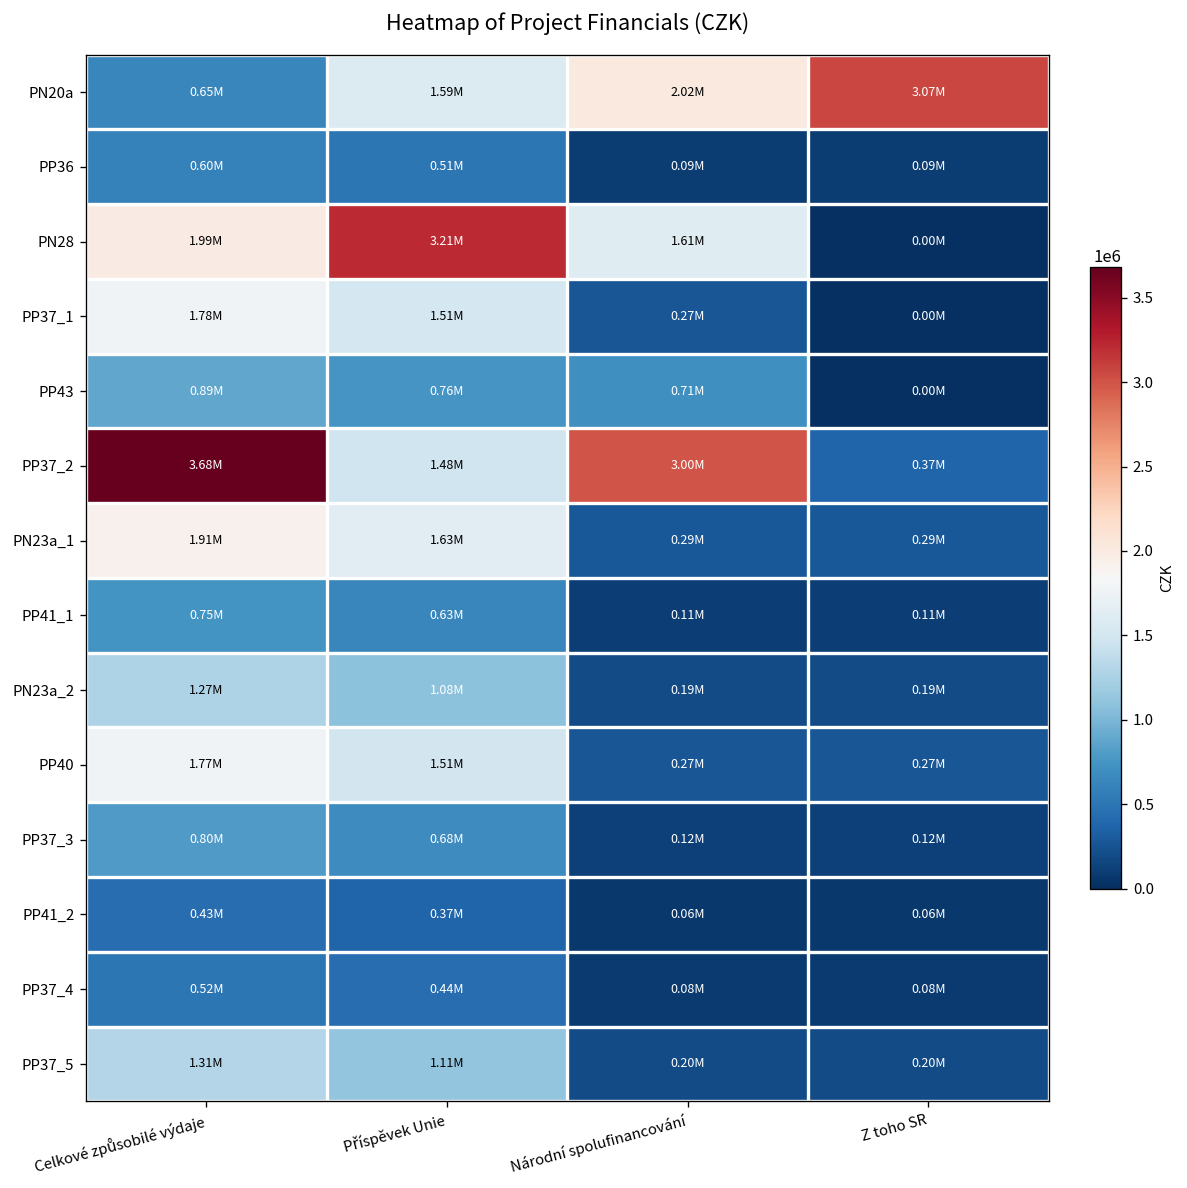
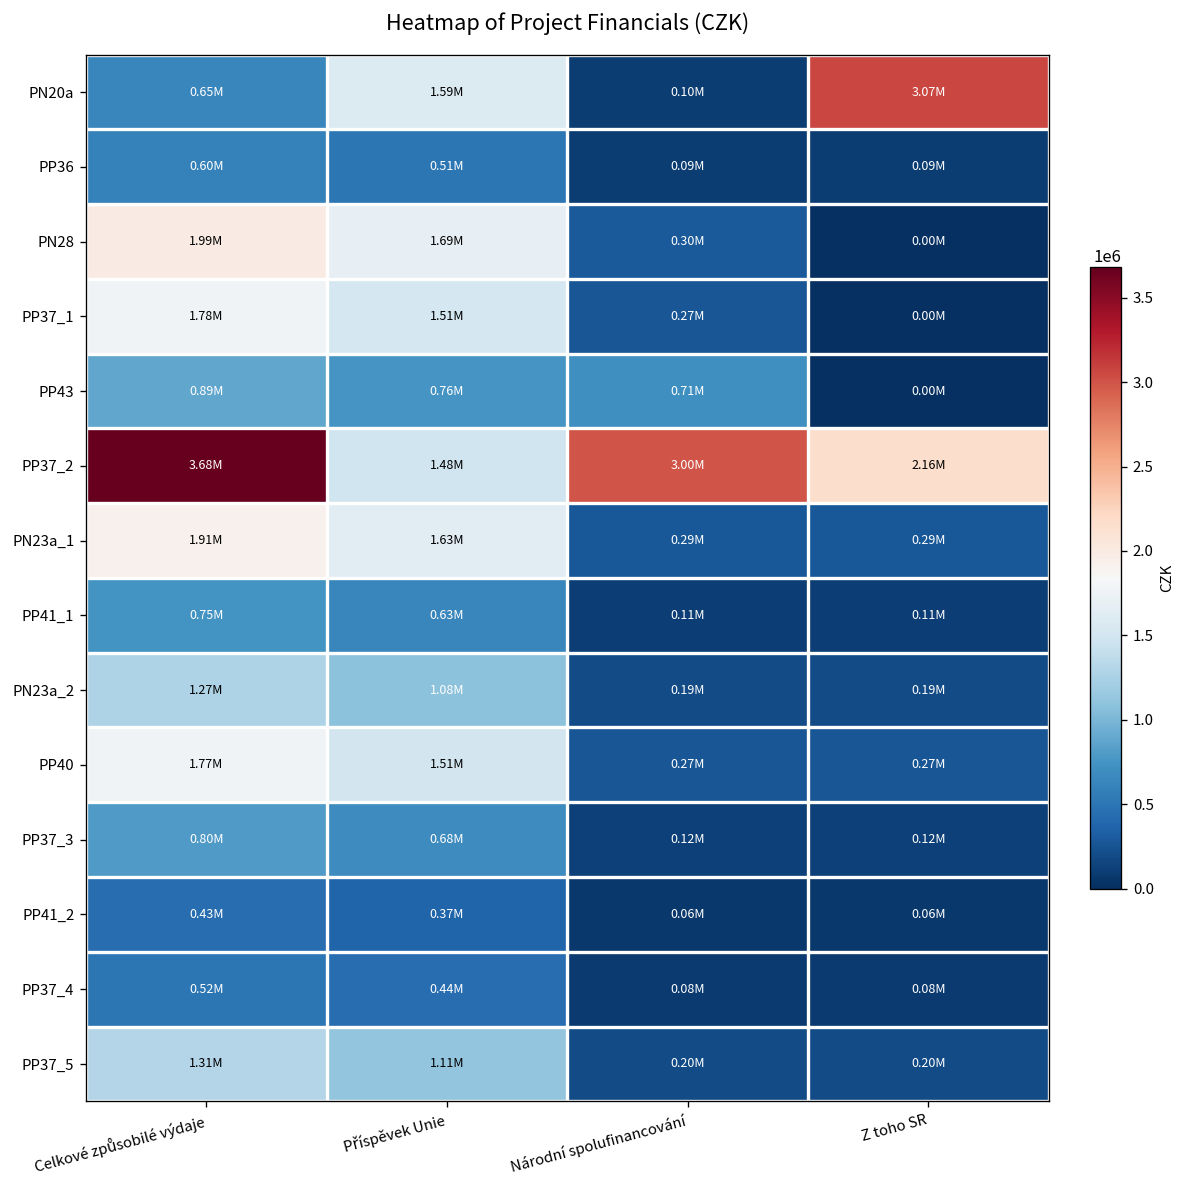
  {
    "PN20a": {
      "Celkové způsobilé výdaje": "0.65M",
      "Příspěvek Unie": "1.59M",
-     "Národní spolufinancování": "2.02M",
+     "Národní spolufinancování": "0.10M",
      "Z toho SR": "3.07M"
    },
    "PP36": {
      "Celkové způsobilé výdaje": "0.60M",
      "Příspěvek Unie": "0.51M",
      "Národní spolufinancování": "0.09M",
      "Z toho SR": "0.09M"
    },
    "PN28": {
      "Celkové způsobilé výdaje": "1.99M",
-     "Příspěvek Unie": "3.21M",
-     "Národní spolufinancování": "1.61M",
+     "Příspěvek Unie": "1.69M",
+     "Národní spolufinancování": "0.30M",
      "Z toho SR": "0.00M"
    },
    "PP37_1": {
      "Celkové způsobilé výdaje": "1.78M",
      "Příspěvek Unie": "1.51M",
      "Národní spolufinancování": "0.27M",
      "Z toho SR": "0.00M"
    },
    "PP43": {
      "Celkové způsobilé výdaje": "0.89M",
      "Příspěvek Unie": "0.76M",
      "Národní spolufinancování": "0.71M",
      "Z toho SR": "0.00M"
    },
    "PP37_2": {
      "Celkové způsobilé výdaje": "3.68M",
      "Příspěvek Unie": "1.48M",
      "Národní spolufinancování": "3.00M",
-     "Z toho SR": "0.37M"
+     "Z toho SR": "2.16M"
    },
    "PN23a_1": {
      "Celkové způsobilé výdaje": "1.91M",
      "Příspěvek Unie": "1.63M",
      "Národní spolufinancování": "0.29M",
      "Z toho SR": "0.29M"
    },
    "PP41_1": {
      "Celkové způsobilé výdaje": "0.75M",
      "Příspěvek Unie": "0.63M",
      "Národní spolufinancování": "0.11M",
      "Z toho SR": "0.11M"
    },
    "PN23a_2": {
      "Celkové způsobilé výdaje": "1.27M",
      "Příspěvek Unie": "1.08M",
      "Národní spolufinancování": "0.19M",
      "Z toho SR": "0.19M"
    },
    "PP40": {
      "Celkové způsobilé výdaje": "1.77M",
      "Příspěvek Unie": "1.51M",
      "Národní spolufinancování": "0.27M",
      "Z toho SR": "0.27M"
    },
    "PP37_3": {
      "Celkové způsobilé výdaje": "0.80M",
      "Příspěvek Unie": "0.68M",
      "Národní spolufinancování": "0.12M",
      "Z toho SR": "0.12M"
    },
    "PP41_2": {
      "Celkové způsobilé výdaje": "0.43M",
      "Příspěvek Unie": "0.37M",
      "Národní spolufinancování": "0.06M",
      "Z toho SR": "0.06M"
    },
    "PP37_4": {
      "Celkové způsobilé výdaje": "0.52M",
      "Příspěvek Unie": "0.44M",
      "Národní spolufinancování": "0.08M",
      "Z toho SR": "0.08M"
    },
    "PP37_5": {
      "Celkové způsobilé výdaje": "1.31M",
      "Příspěvek Unie": "1.11M",
      "Národní spolufinancování": "0.20M",
      "Z toho SR": "0.20M"
    }
  }
